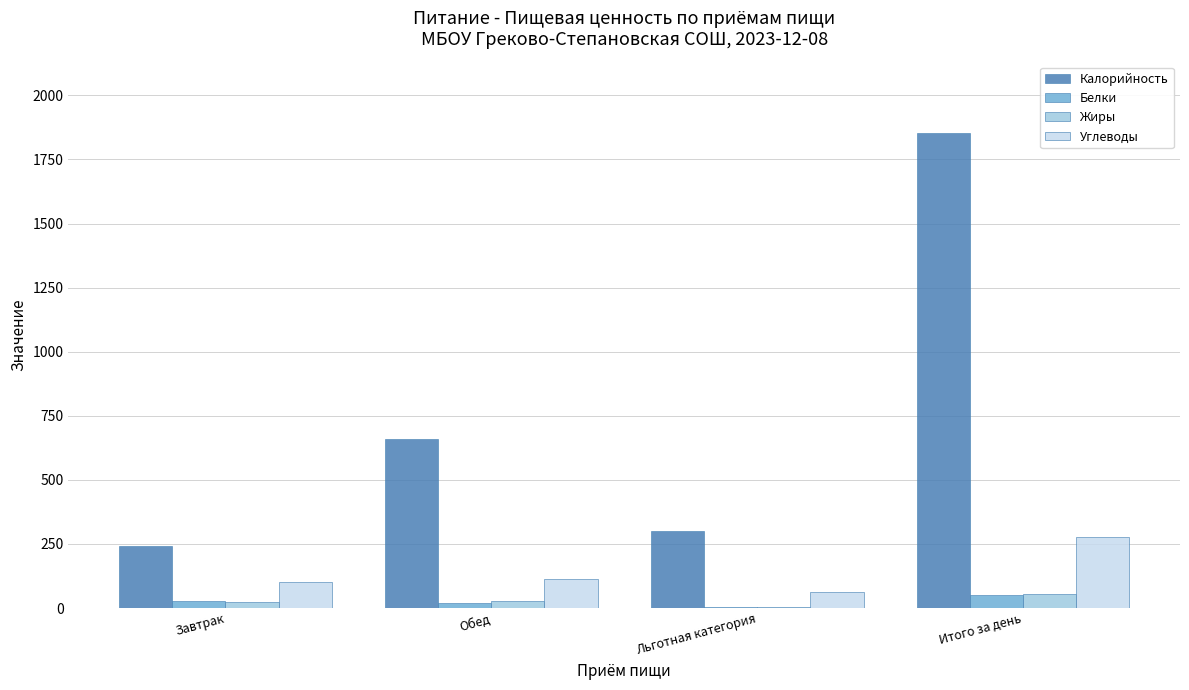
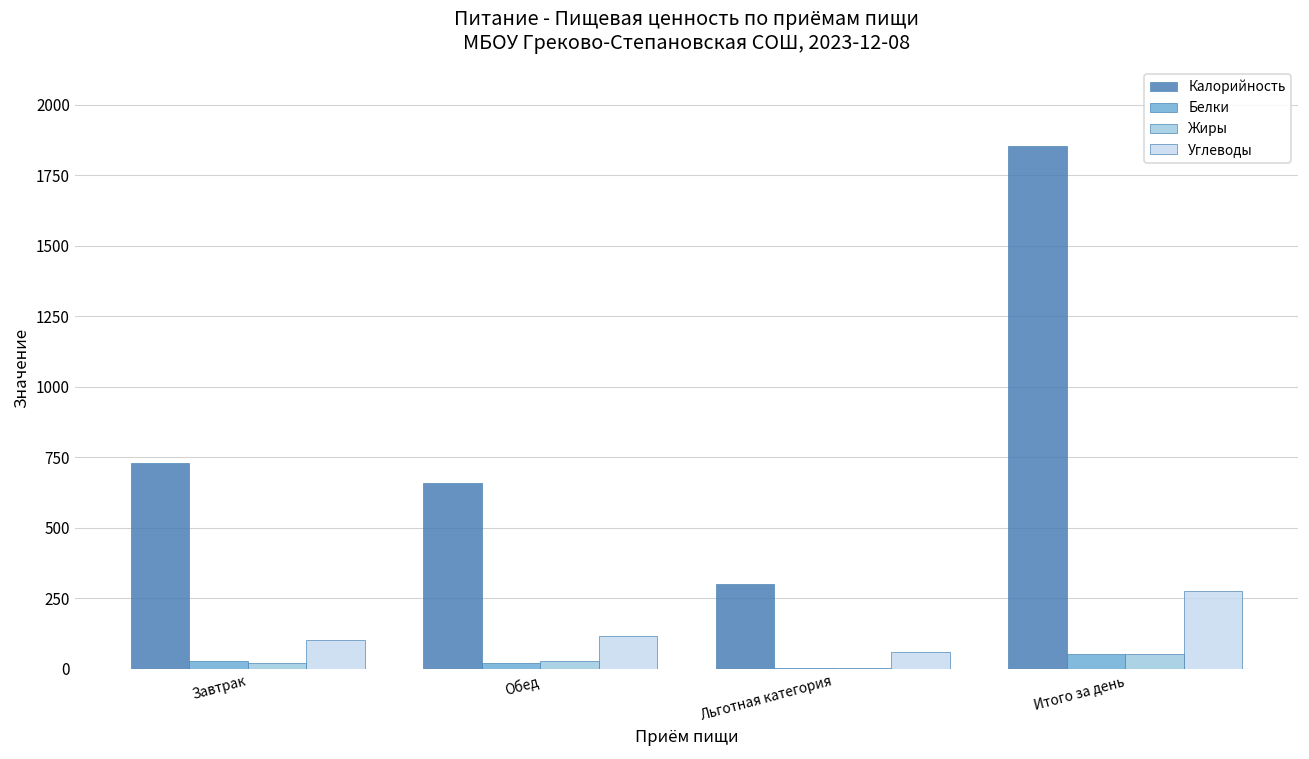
  {
    "Калорийность": {
-     "Завтрак": 240,
+     "Завтрак": 730,
      "Обед": 660,
      "Льготная категория": 300,
      "Итого за день": 1850
    }
  }
